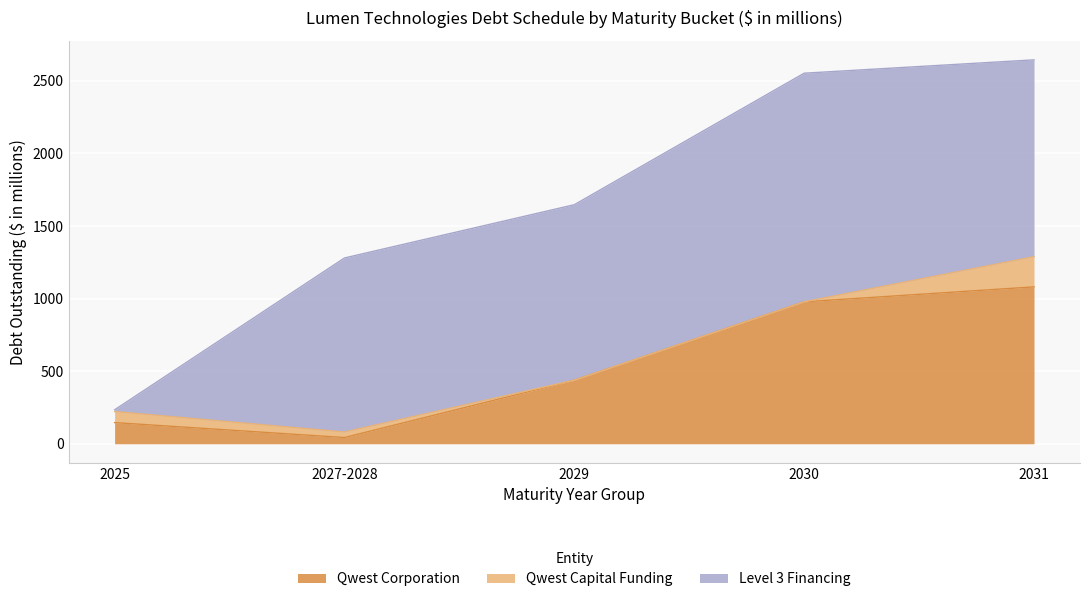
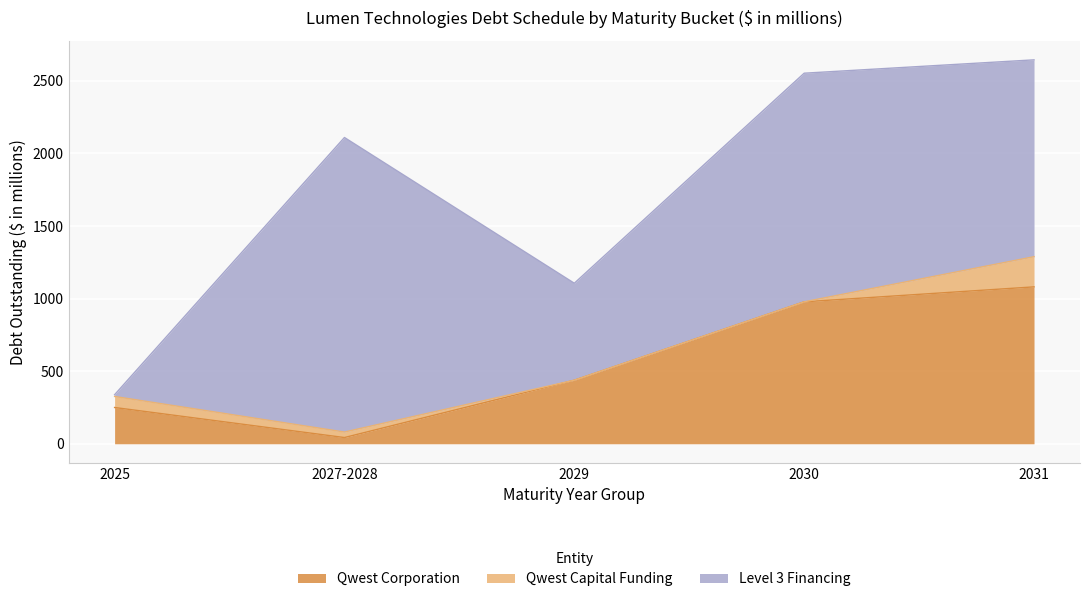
  {
    "Qwest Corporation": {
-     "2025": 150,
+     "2025": 250,
      "2027-2028": 40,
      "2031": 1080
    },
    "Qwest Capital Funding": {
      "2027-2028": 40,
      "2031": 210
    },
    "Level 3 Financing": {
-     "2027-2028": 1200,
-     "2029": 1210,
+     "2027-2028": 2030,
+     "2029": 670,
      "2030": 1580,
      "2031": 1360
    }
  }
